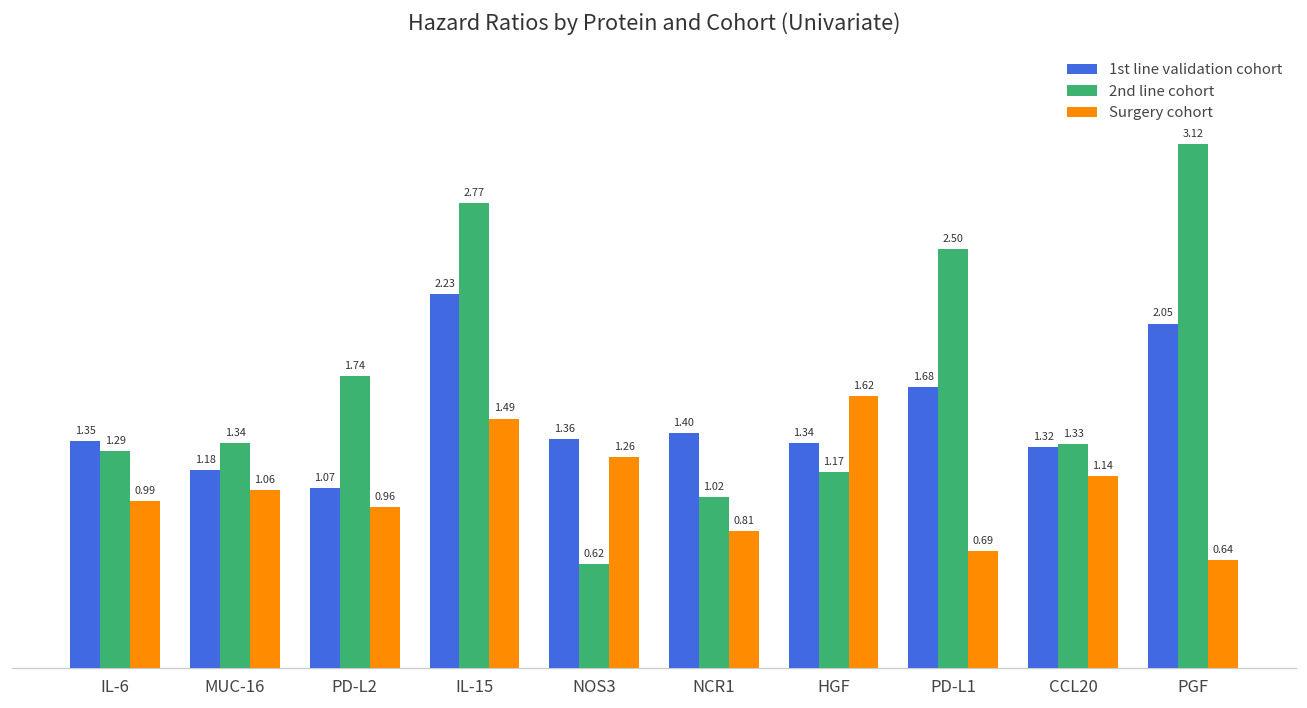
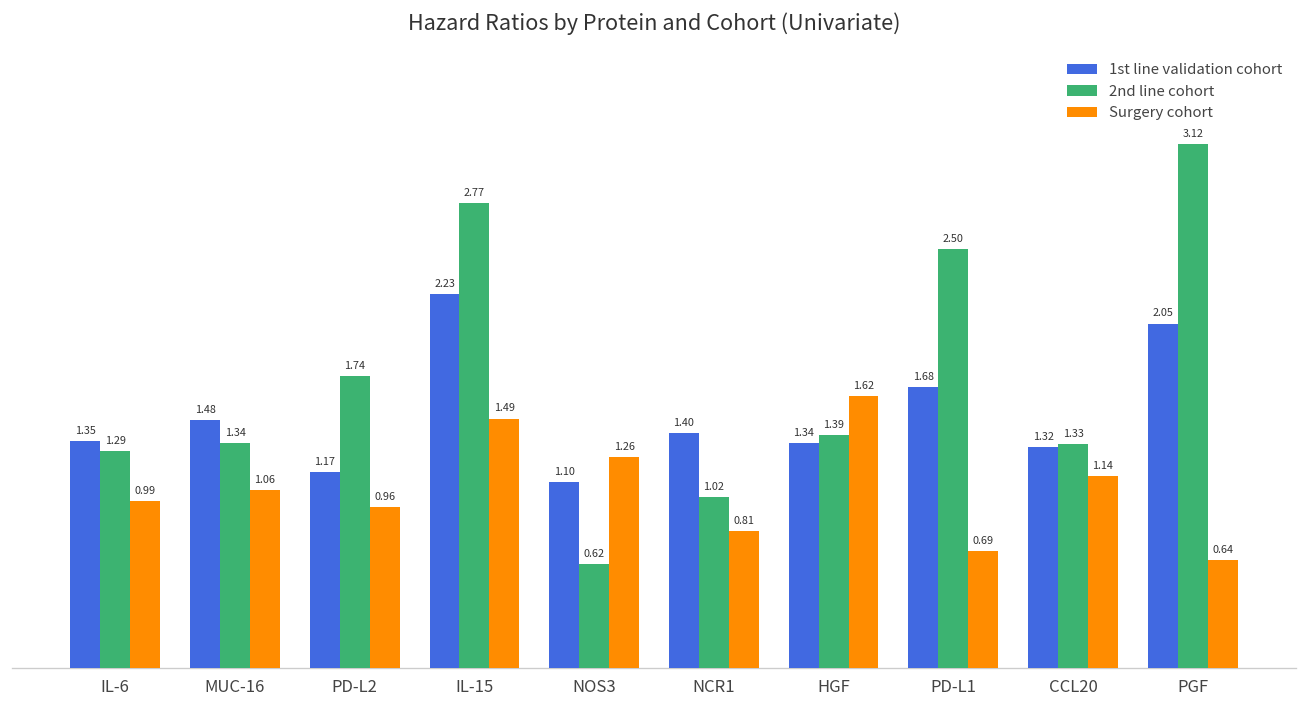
  {
    "1st line validation cohort": {
      "IL-6": 1.35,
-     "MUC-16": 1.18,
-     "PD-L2": 1.07,
+     "MUC-16": 1.48,
+     "PD-L2": 1.17,
      "IL-15": 2.23,
-     "NOS3": 1.36,
+     "NOS3": 1.10,
      "NCR1": 1.40,
      "HGF": 1.34,
      "PD-L1": 1.68,
      "CCL20": 1.32,
      "PGF": 2.05
    },
    "2nd line cohort": {
      "IL-6": 1.29,
      "MUC-16": 1.34,
      "PD-L2": 1.74,
      "IL-15": 2.77,
      "NOS3": 0.62,
      "NCR1": 1.02,
-     "HGF": 1.17,
+     "HGF": 1.39,
      "PD-L1": 2.50,
      "CCL20": 1.33,
      "PGF": 3.12
    },
    "Surgery cohort": {
      "IL-6": 0.99,
      "MUC-16": 1.06,
      "PD-L2": 0.96,
      "IL-15": 1.49,
      "NOS3": 1.26,
      "NCR1": 0.81,
      "HGF": 1.62,
      "PD-L1": 0.69,
      "CCL20": 1.14,
      "PGF": 0.64
    }
  }
